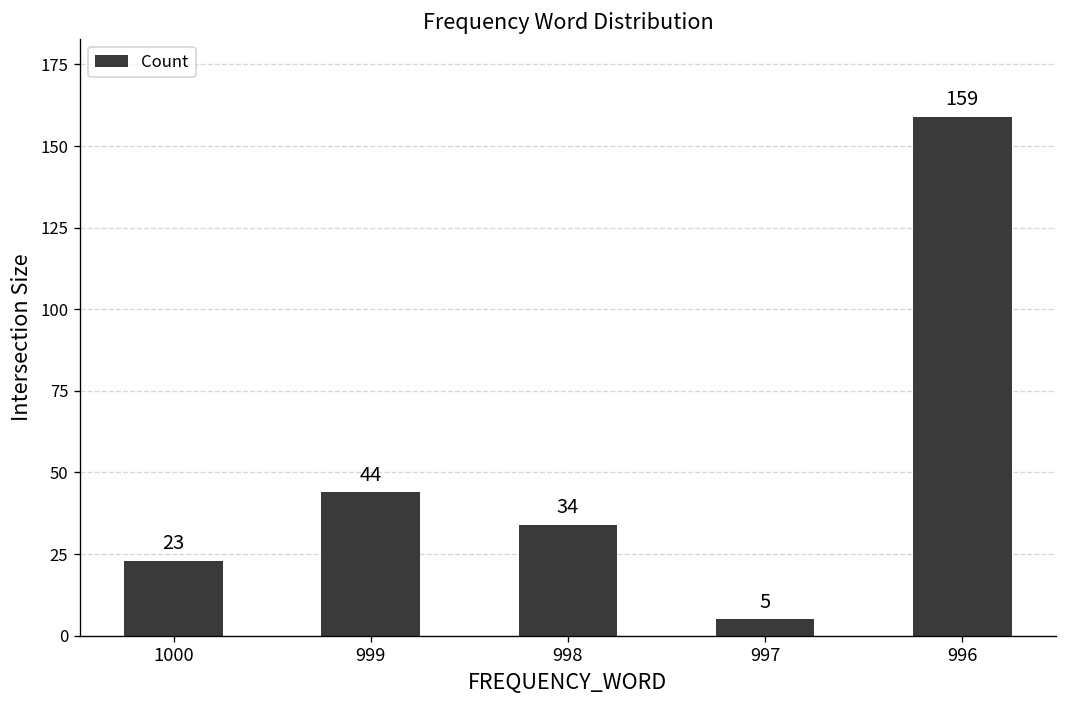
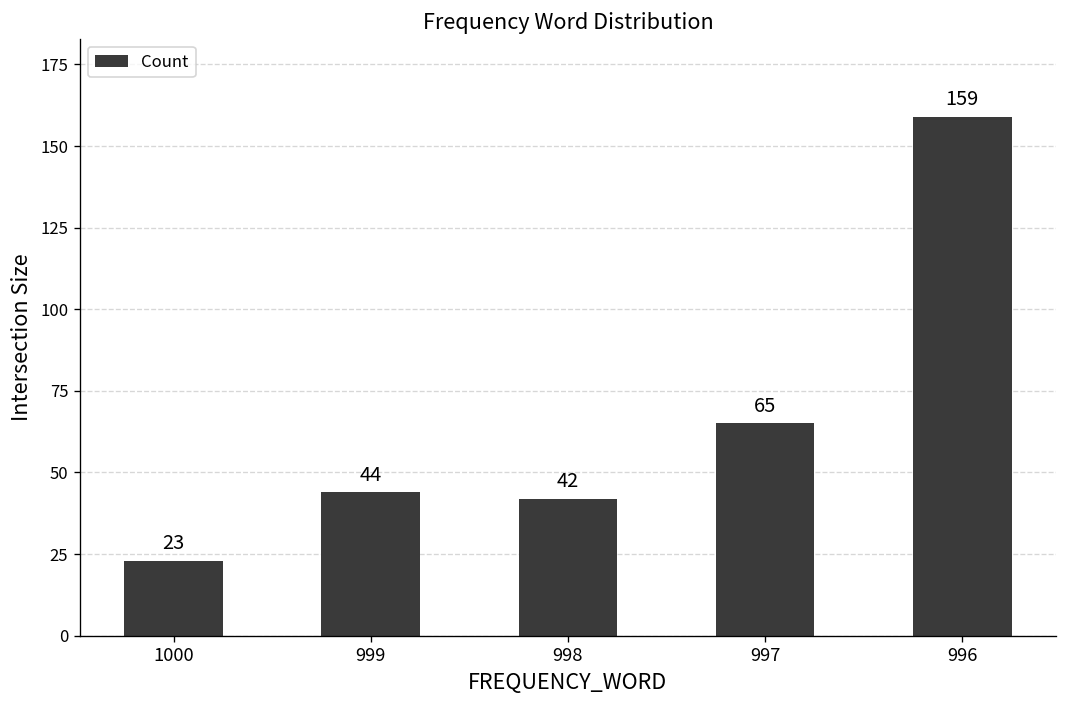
  {
    "1000": 23,
    "999": 44,
-   "998": 34,
-   "997": 5,
+   "998": 42,
+   "997": 65,
    "996": 159
  }
